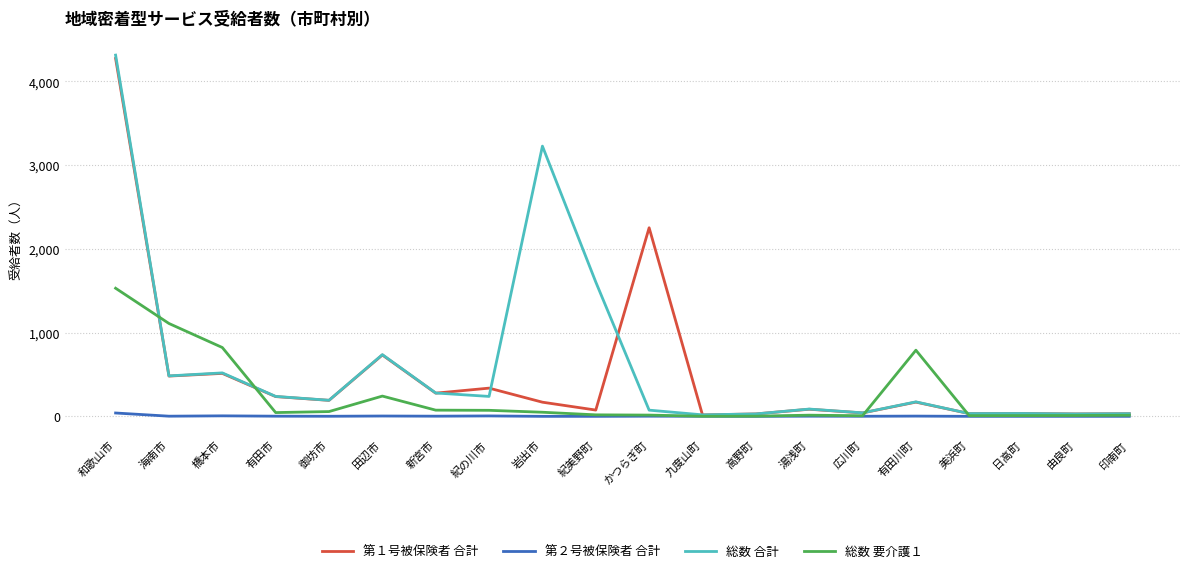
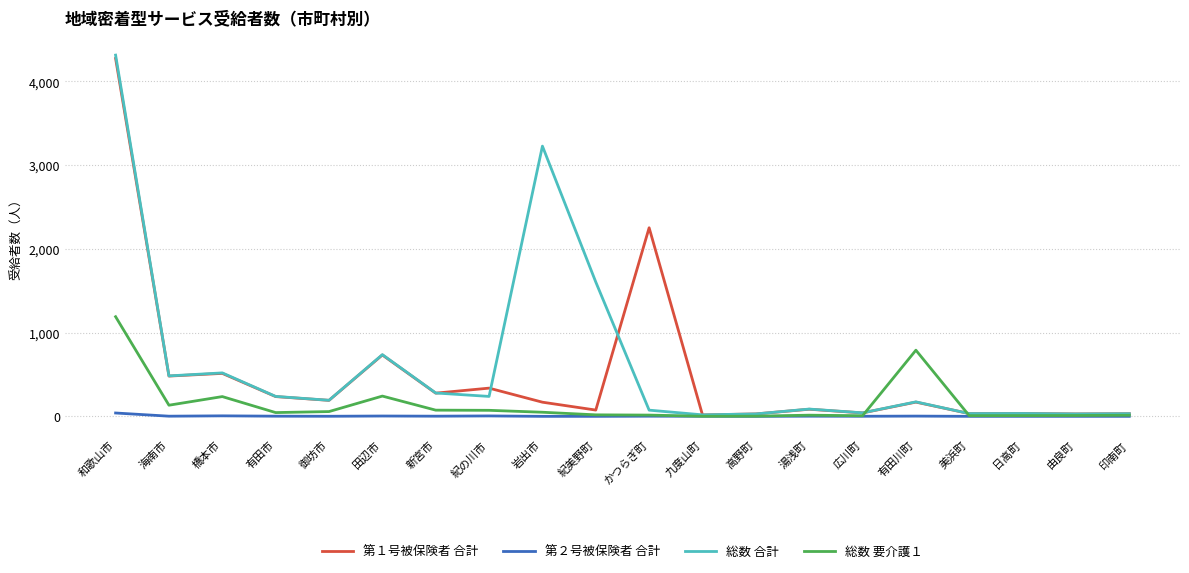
  {
    "第１号被保険者 合計": {
      "和歌山市": "4,300",
      "紀の川市": "300",
      "岩出市": "200",
      "紀美野町": "100",
      "かつらぎ町": "2,300"
    },
    "第２号被保険者 合計": {
      "和歌山市": "0",
      "海南市": "0",
      "橋本市": "0",
      "有田市": "0",
      "御坊市": "0",
      "田辺市": "0",
      "新宮市": "0",
      "紀の川市": "0",
      "岩出市": "0",
      "有田川町": "0"
    },
    "総数 合計": {
      "和歌山市": "4,300",
      "紀の川市": "200",
      "岩出市": "3,200",
      "紀美野町": "1,600",
      "かつらぎ町": "100"
    },
    "総数 要介護１": {
-     "和歌山市": "1,500",
-     "海南市": "1,100",
-     "橋本市": "800",
+     "和歌山市": "1,200",
+     "海南市": "100",
+     "橋本市": "200",
      "有田市": "0",
      "御坊市": "100",
      "田辺市": "200",
      "新宮市": "100",
      "紀の川市": "100",
      "岩出市": "0",
      "有田川町": "800"
    }
  }
